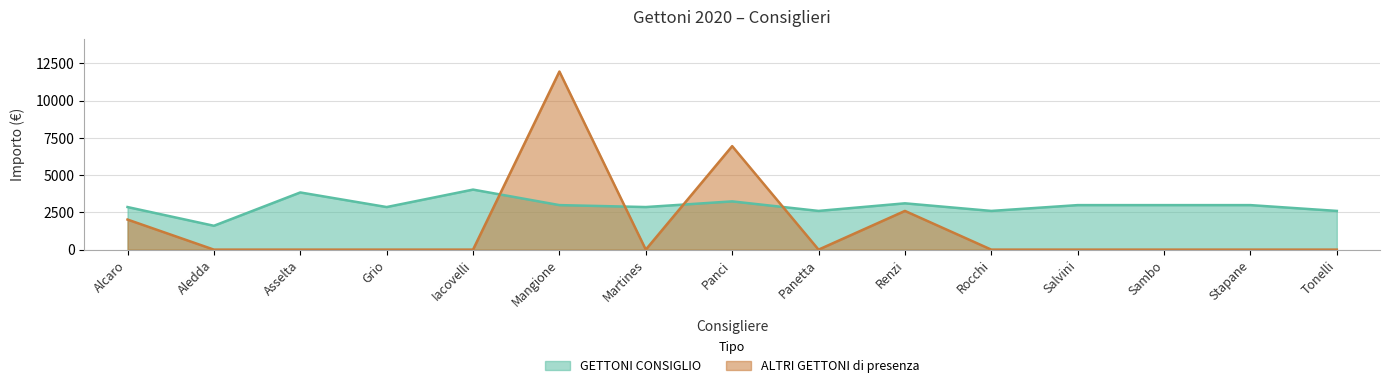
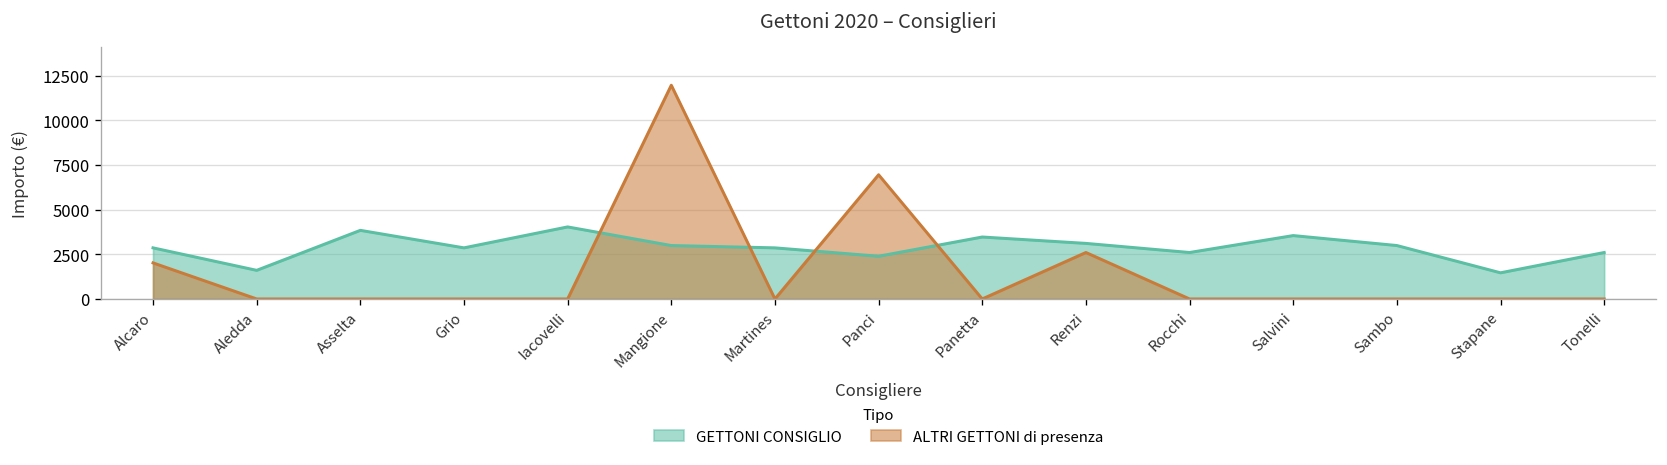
  {
    "GETTONI CONSIGLIO": {
      "Alcaro": 2900,
      "Aledda": 1600,
      "Asselta": 3800,
      "Grio": 2900,
      "Iacovelli": 4000,
      "Mangione": 3000,
      "Martines": 2900,
-     "Panci": 3200,
-     "Panetta": 2600,
+     "Panci": 2400,
+     "Panetta": 3500,
      "Renzi": 3100,
      "Rocchi": 2600,
-     "Salvini": 3000,
+     "Salvini": 3500,
      "Sambo": 3000,
-     "Stapane": 3000,
+     "Stapane": 1500,
      "Tonelli": 2600
    },
    "ALTRI GETTONI di presenza": {
      "Alcaro": 2000,
      "Aledda": 0,
      "Asselta": 0,
      "Grio": 0,
      "Iacovelli": 0,
      "Mangione": 12000,
      "Martines": 0,
      "Panci": 7000,
      "Panetta": 0,
      "Renzi": 2600,
      "Rocchi": 0,
      "Salvini": 0,
      "Sambo": 0,
      "Stapane": 0,
      "Tonelli": 0
    }
  }
